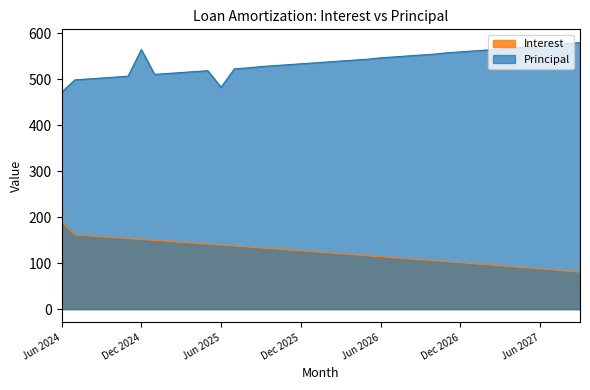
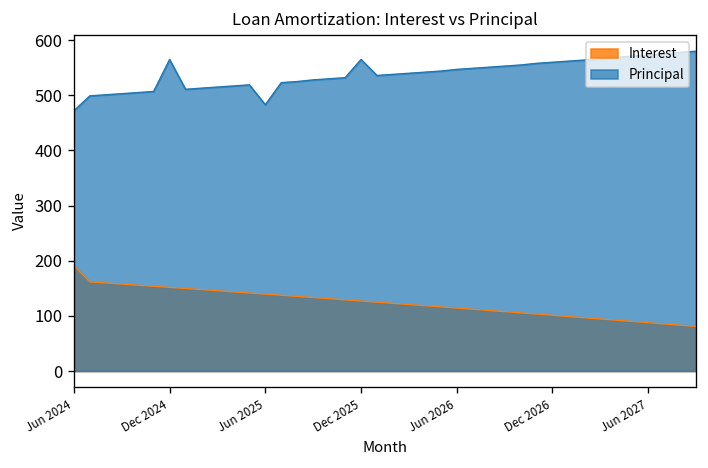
  {
    "Interest": {
      "Jun 2024": 190,
      "Dec 2024": 150,
      "Jun 2025": 140,
      "Dec 2025": 130,
      "Jun 2026": 110,
      "Dec 2026": 100,
      "Jun 2027": 90
    },
    "Principal": {
      "Jun 2024": 470,
      "Dec 2024": 570,
      "Jun 2025": 480,
-     "Dec 2025": 530,
+     "Dec 2025": 570,
      "Jun 2026": 550,
      "Dec 2026": 560
    }
  }
